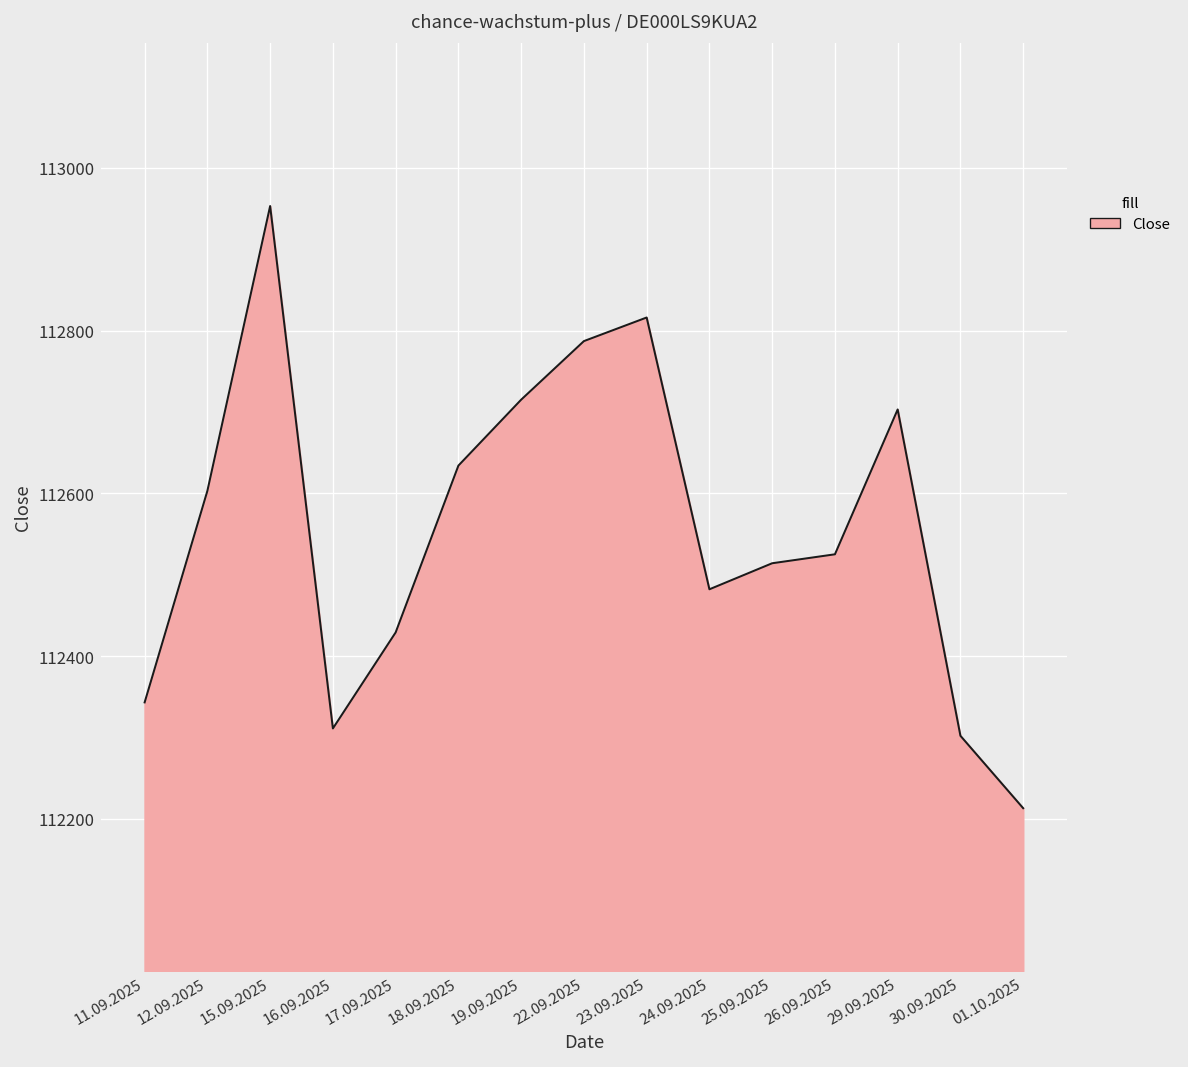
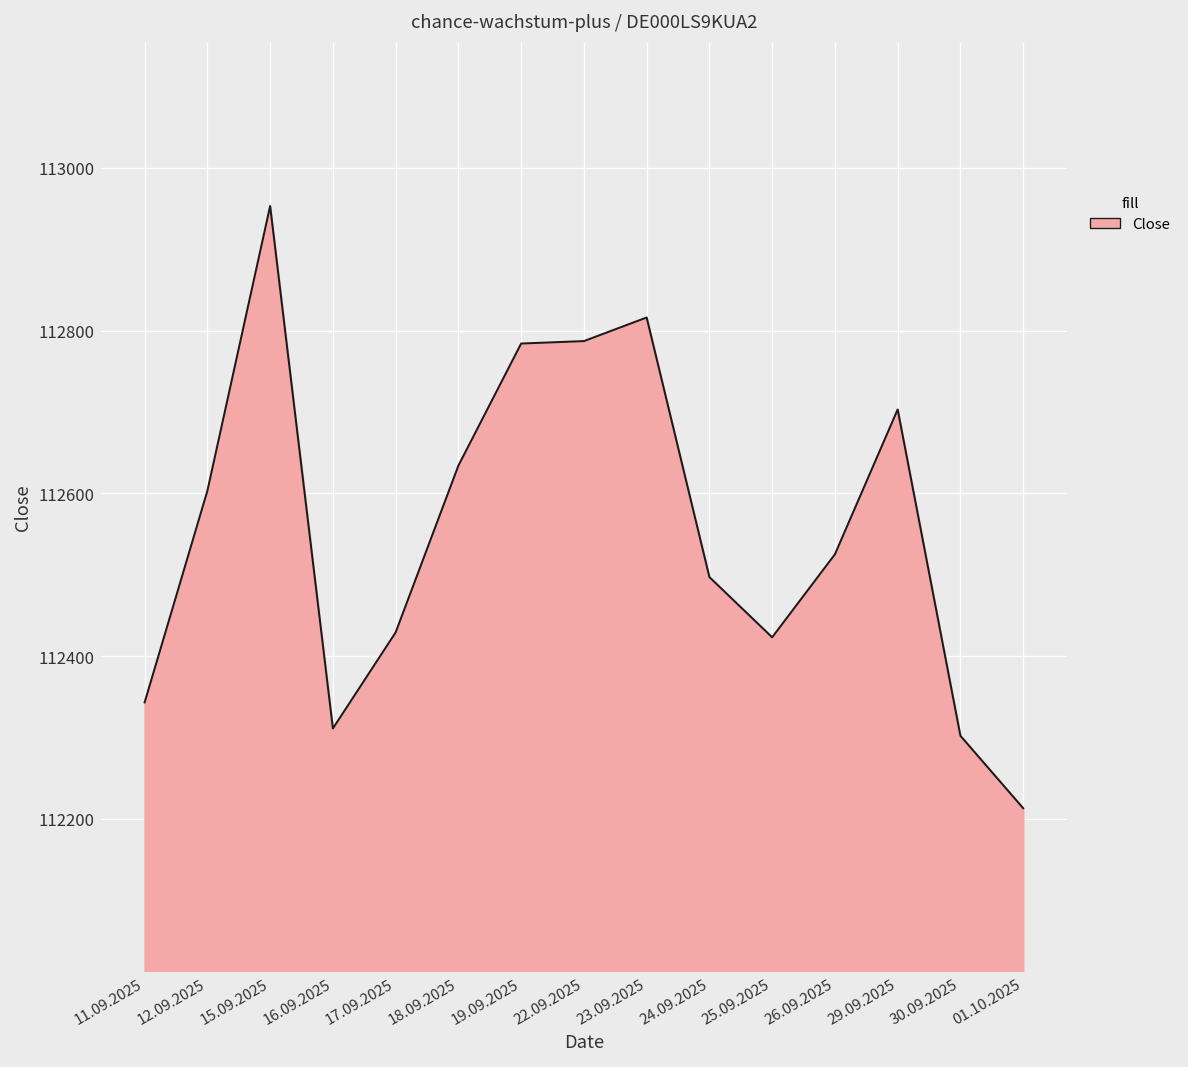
  {
    "11.09.2025": 112340,
    "12.09.2025": 112600,
    "15.09.2025": 112950,
    "16.09.2025": 112310,
    "17.09.2025": 112430,
    "18.09.2025": 112630,
-   "19.09.2025": 112720,
+   "19.09.2025": 112780,
    "22.09.2025": 112790,
    "23.09.2025": 112820,
-   "24.09.2025": 112480,
-   "25.09.2025": 112510,
+   "24.09.2025": 112500,
+   "25.09.2025": 112420,
    "26.09.2025": 112530,
    "29.09.2025": 112700,
    "30.09.2025": 112300,
    "01.10.2025": 112210
  }
